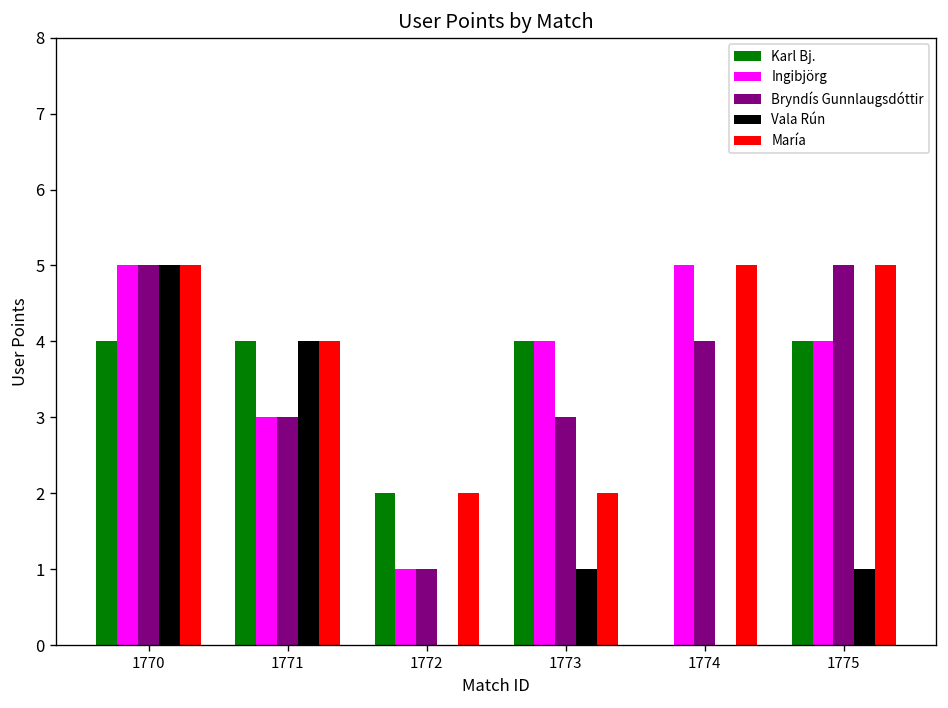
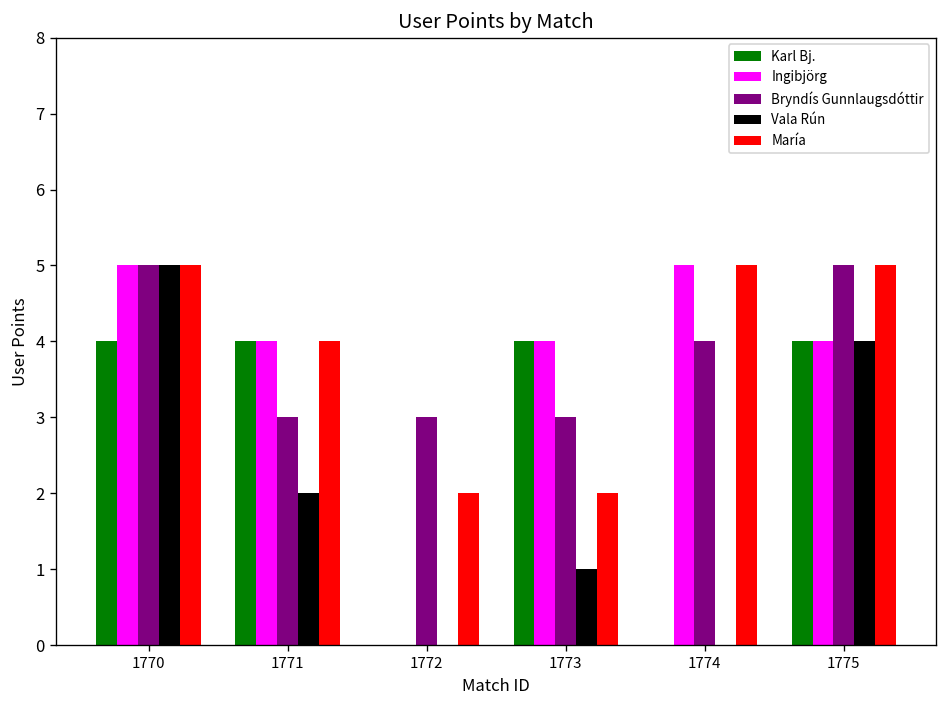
  {
    "Karl Bj.": {
      "1770": 4,
      "1771": 4,
-     "1772": 2,
+     "1772": 0,
      "1773": 4,
      "1774": 0,
      "1775": 4
    },
    "Ingibjörg": {
      "1770": 5,
-     "1771": 3,
-     "1772": 1,
+     "1771": 4,
+     "1772": 0,
      "1773": 4,
      "1774": 5,
      "1775": 4
    },
    "Bryndís Gunnlaugsdóttir": {
      "1770": 5,
      "1771": 3,
-     "1772": 1,
+     "1772": 3,
      "1773": 3,
      "1774": 4,
      "1775": 5
    },
    "Vala Rún": {
      "1770": 5,
-     "1771": 4,
+     "1771": 2,
      "1772": 0,
      "1773": 1,
      "1774": 0,
-     "1775": 1
+     "1775": 4
    },
    "María": {
      "1770": 5,
      "1771": 4,
      "1772": 2,
      "1773": 2,
      "1774": 5,
      "1775": 5
    }
  }
